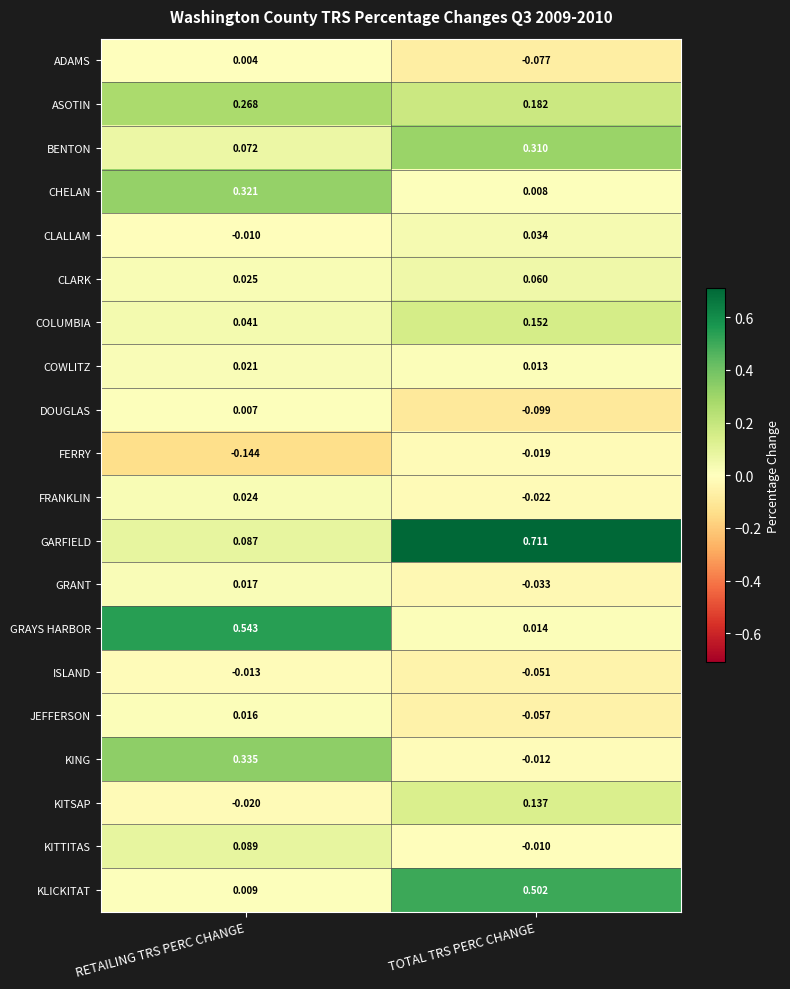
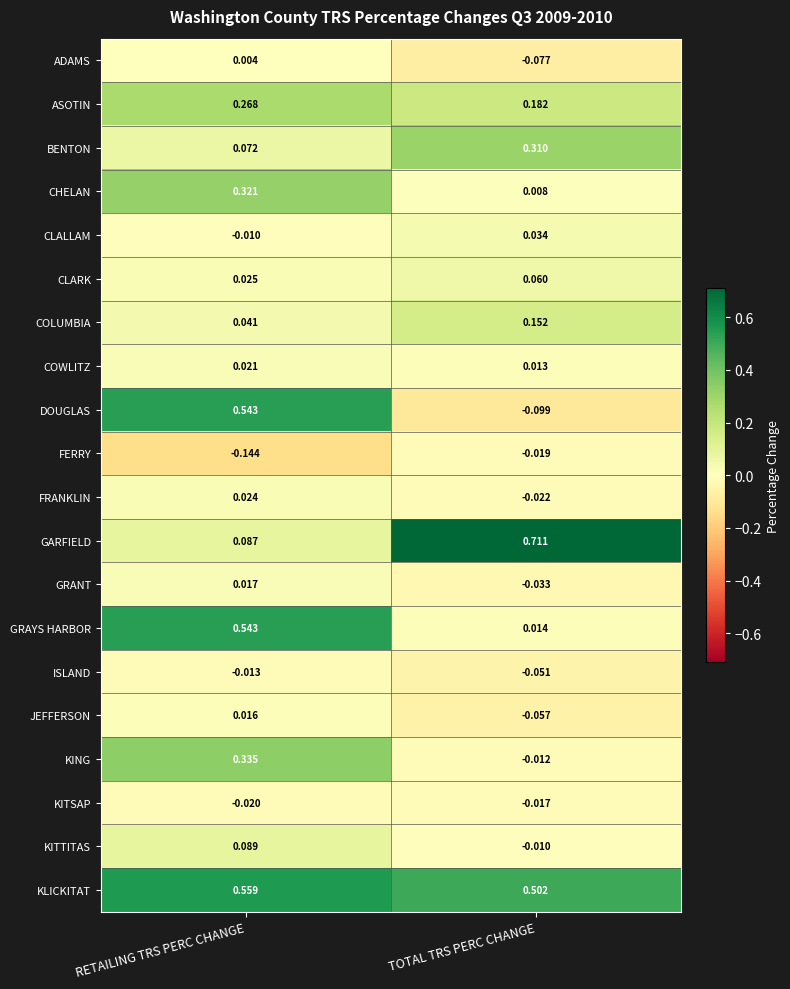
  {
    "ADAMS": {
      "RETAILING TRS PERC CHANGE": 0.004,
      "TOTAL TRS PERC CHANGE": -0.077
    },
    "ASOTIN": {
      "RETAILING TRS PERC CHANGE": 0.268,
      "TOTAL TRS PERC CHANGE": 0.182
    },
    "BENTON": {
      "RETAILING TRS PERC CHANGE": 0.072,
      "TOTAL TRS PERC CHANGE": 0.310
    },
    "CHELAN": {
      "RETAILING TRS PERC CHANGE": 0.321,
      "TOTAL TRS PERC CHANGE": 0.008
    },
    "CLALLAM": {
      "RETAILING TRS PERC CHANGE": -0.010,
      "TOTAL TRS PERC CHANGE": 0.034
    },
    "CLARK": {
      "RETAILING TRS PERC CHANGE": 0.025,
      "TOTAL TRS PERC CHANGE": 0.060
    },
    "COLUMBIA": {
      "RETAILING TRS PERC CHANGE": 0.041,
      "TOTAL TRS PERC CHANGE": 0.152
    },
    "COWLITZ": {
      "RETAILING TRS PERC CHANGE": 0.021,
      "TOTAL TRS PERC CHANGE": 0.013
    },
    "DOUGLAS": {
-     "RETAILING TRS PERC CHANGE": 0.007,
+     "RETAILING TRS PERC CHANGE": 0.543,
      "TOTAL TRS PERC CHANGE": -0.099
    },
    "FERRY": {
      "RETAILING TRS PERC CHANGE": -0.144,
      "TOTAL TRS PERC CHANGE": -0.019
    },
    "FRANKLIN": {
      "RETAILING TRS PERC CHANGE": 0.024,
      "TOTAL TRS PERC CHANGE": -0.022
    },
    "GARFIELD": {
      "RETAILING TRS PERC CHANGE": 0.087,
      "TOTAL TRS PERC CHANGE": 0.711
    },
    "GRANT": {
      "RETAILING TRS PERC CHANGE": 0.017,
      "TOTAL TRS PERC CHANGE": -0.033
    },
    "GRAYS HARBOR": {
      "RETAILING TRS PERC CHANGE": 0.543,
      "TOTAL TRS PERC CHANGE": 0.014
    },
    "ISLAND": {
      "RETAILING TRS PERC CHANGE": -0.013,
      "TOTAL TRS PERC CHANGE": -0.051
    },
    "JEFFERSON": {
      "RETAILING TRS PERC CHANGE": 0.016,
      "TOTAL TRS PERC CHANGE": -0.057
    },
    "KING": {
      "RETAILING TRS PERC CHANGE": 0.335,
      "TOTAL TRS PERC CHANGE": -0.012
    },
    "KITSAP": {
      "RETAILING TRS PERC CHANGE": -0.020,
-     "TOTAL TRS PERC CHANGE": 0.137
+     "TOTAL TRS PERC CHANGE": -0.017
    },
    "KITTITAS": {
      "RETAILING TRS PERC CHANGE": 0.089,
      "TOTAL TRS PERC CHANGE": -0.010
    },
    "KLICKITAT": {
-     "RETAILING TRS PERC CHANGE": 0.009,
+     "RETAILING TRS PERC CHANGE": 0.559,
      "TOTAL TRS PERC CHANGE": 0.502
    }
  }
